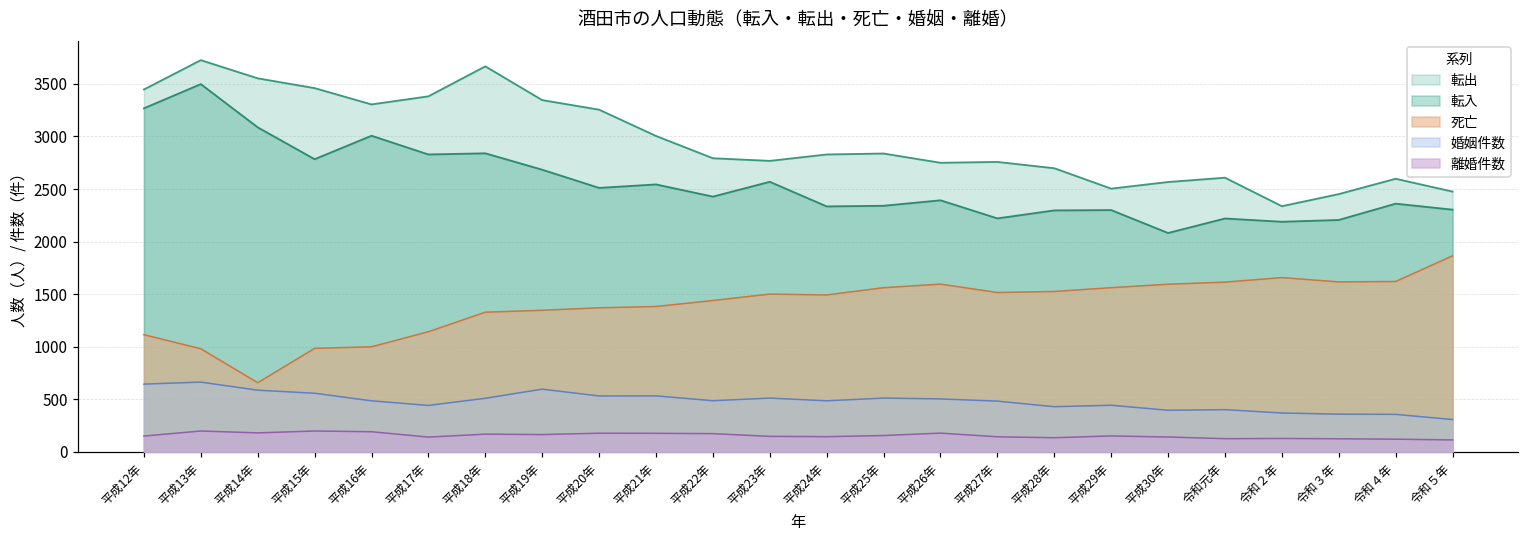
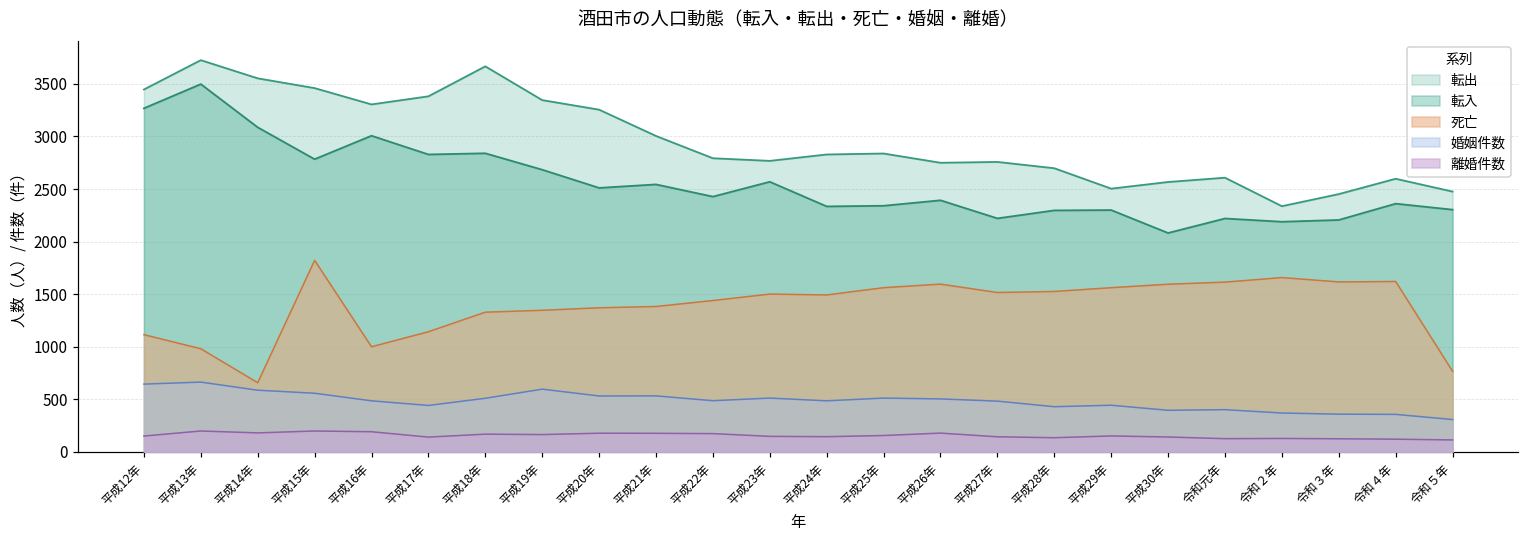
  {
    "死亡": {
      "平成12年": 1100,
      "平成13年": 1000,
      "平成14年": 700,
-     "平成15年": 1000,
+     "平成15年": 1800,
      "平成16年": 1000,
      "平成17年": 1100,
      "平成18年": 1300,
      "平成19年": 1300,
      "平成20年": 1400,
      "平成21年": 1400,
      "平成22年": 1400,
      "平成23年": 1500,
      "平成24年": 1500,
      "平成25年": 1600,
      "平成26年": 1600,
      "平成27年": 1500,
      "平成28年": 1500,
      "平成29年": 1600,
      "平成30年": 1600,
      "令和元年": 1600,
      "令和２年": 1700,
      "令和３年": 1600,
      "令和４年": 1600,
-     "令和５年": 1900
+     "令和５年": 800
    }
  }
